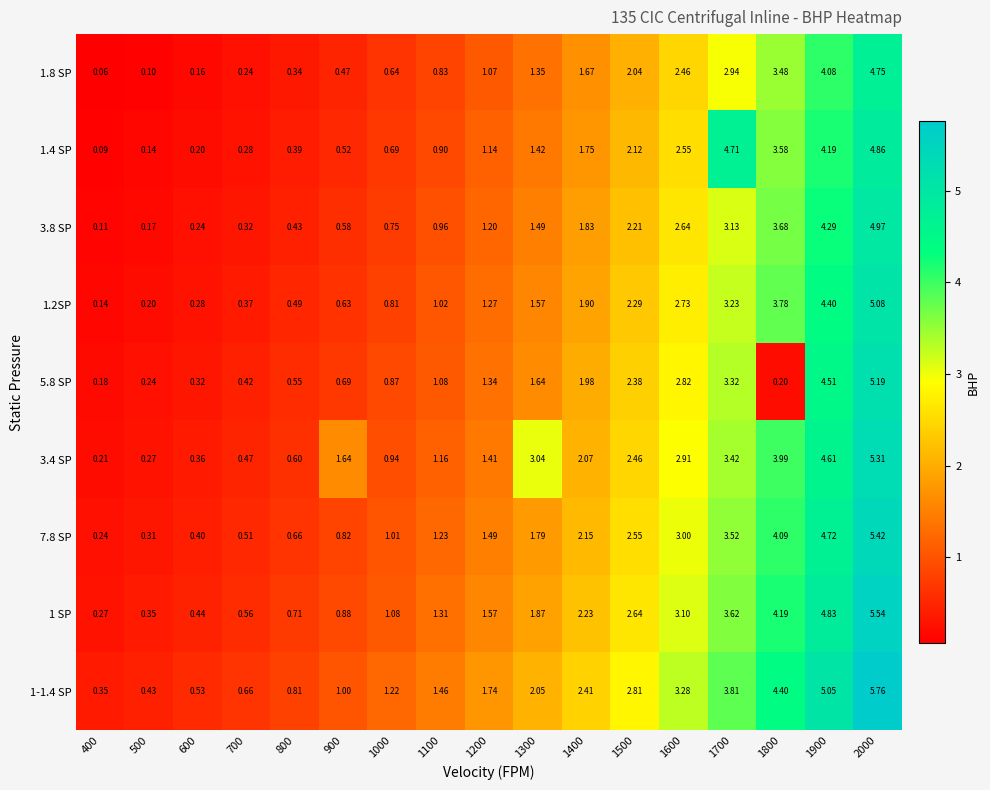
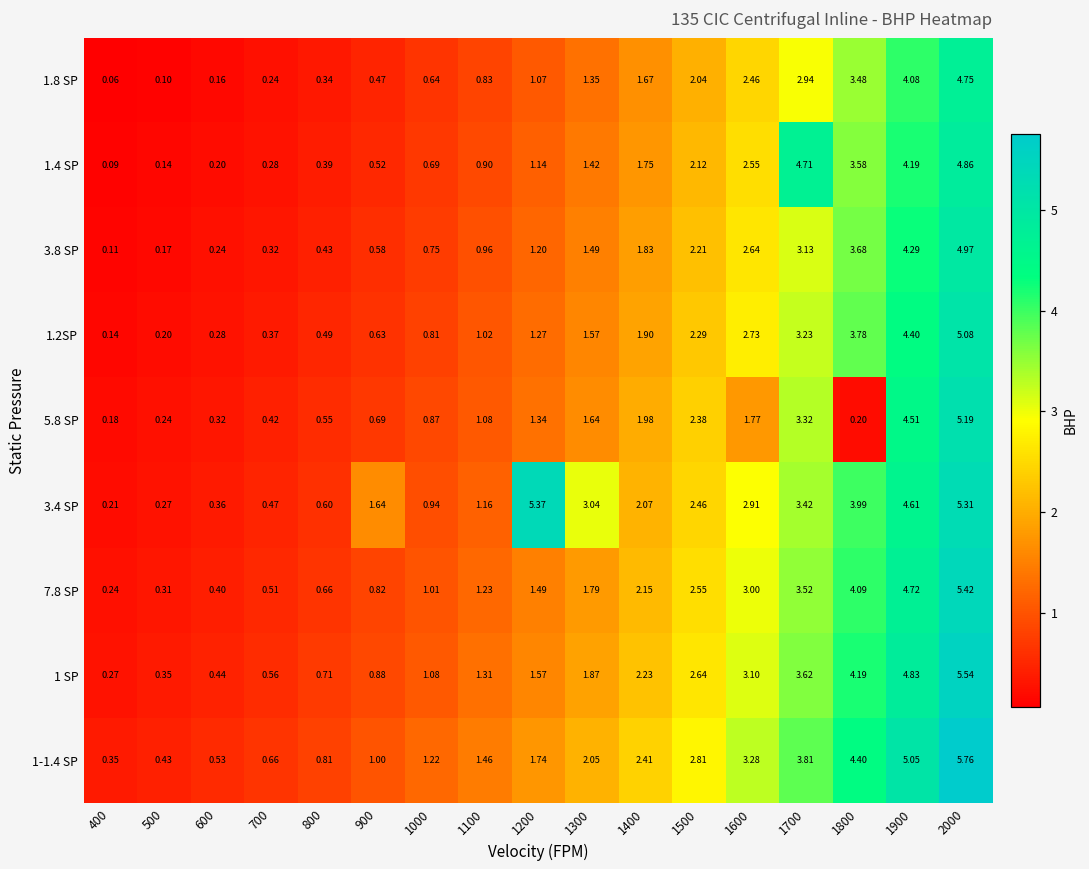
  {
    "1.8 SP": {
      "400": 0.06,
      "500": 0.10,
      "600": 0.16,
      "700": 0.24,
      "800": 0.34,
      "900": 0.47,
      "1000": 0.64,
      "1100": 0.83,
      "1200": 1.07,
      "1300": 1.35,
      "1400": 1.67,
      "1500": 2.04,
      "1600": 2.46,
      "1700": 2.94,
      "1800": 3.48,
      "1900": 4.08,
      "2000": 4.75
    },
    "1.4 SP": {
      "400": 0.09,
      "500": 0.14,
      "600": 0.20,
      "700": 0.28,
      "800": 0.39,
      "900": 0.52,
      "1000": 0.69,
      "1100": 0.90,
      "1200": 1.14,
      "1300": 1.42,
      "1400": 1.75,
      "1500": 2.12,
      "1600": 2.55,
      "1700": 4.71,
      "1800": 3.58,
      "1900": 4.19,
      "2000": 4.86
    },
    "3.8 SP": {
      "400": 0.11,
      "500": 0.17,
      "600": 0.24,
      "700": 0.32,
      "800": 0.43,
      "900": 0.58,
      "1000": 0.75,
      "1100": 0.96,
      "1200": 1.20,
      "1300": 1.49,
      "1400": 1.83,
      "1500": 2.21,
      "1600": 2.64,
      "1700": 3.13,
      "1800": 3.68,
      "1900": 4.29,
      "2000": 4.97
    },
    "1.2SP": {
      "400": 0.14,
      "500": 0.20,
      "600": 0.28,
      "700": 0.37,
      "800": 0.49,
      "900": 0.63,
      "1000": 0.81,
      "1100": 1.02,
      "1200": 1.27,
      "1300": 1.57,
      "1400": 1.90,
      "1500": 2.29,
      "1600": 2.73,
      "1700": 3.23,
      "1800": 3.78,
      "1900": 4.40,
      "2000": 5.08
    },
    "5.8 SP": {
      "400": 0.18,
      "500": 0.24,
      "600": 0.32,
      "700": 0.42,
      "800": 0.55,
      "900": 0.69,
      "1000": 0.87,
      "1100": 1.08,
      "1200": 1.34,
      "1300": 1.64,
      "1400": 1.98,
      "1500": 2.38,
-     "1600": 2.82,
+     "1600": 1.77,
      "1700": 3.32,
      "1800": 0.20,
      "1900": 4.51,
      "2000": 5.19
    },
    "3.4 SP": {
      "400": 0.21,
      "500": 0.27,
      "600": 0.36,
      "700": 0.47,
      "800": 0.60,
      "900": 1.64,
      "1000": 0.94,
      "1100": 1.16,
-     "1200": 1.41,
+     "1200": 5.37,
      "1300": 3.04,
      "1400": 2.07,
      "1500": 2.46,
      "1600": 2.91,
      "1700": 3.42,
      "1800": 3.99,
      "1900": 4.61,
      "2000": 5.31
    },
    "7.8 SP": {
      "400": 0.24,
      "500": 0.31,
      "600": 0.40,
      "700": 0.51,
      "800": 0.66,
      "900": 0.82,
      "1000": 1.01,
      "1100": 1.23,
      "1200": 1.49,
      "1300": 1.79,
      "1400": 2.15,
      "1500": 2.55,
      "1600": 3.00,
      "1700": 3.52,
      "1800": 4.09,
      "1900": 4.72,
      "2000": 5.42
    },
    "1 SP": {
      "400": 0.27,
      "500": 0.35,
      "600": 0.44,
      "700": 0.56,
      "800": 0.71,
      "900": 0.88,
      "1000": 1.08,
      "1100": 1.31,
      "1200": 1.57,
      "1300": 1.87,
      "1400": 2.23,
      "1500": 2.64,
      "1600": 3.10,
      "1700": 3.62,
      "1800": 4.19,
      "1900": 4.83,
      "2000": 5.54
    },
    "1-1.4 SP": {
      "400": 0.35,
      "500": 0.43,
      "600": 0.53,
      "700": 0.66,
      "800": 0.81,
      "900": 1.00,
      "1000": 1.22,
      "1100": 1.46,
      "1200": 1.74,
      "1300": 2.05,
      "1400": 2.41,
      "1500": 2.81,
      "1600": 3.28,
      "1700": 3.81,
      "1800": 4.40,
      "1900": 5.05,
      "2000": 5.76
    }
  }
